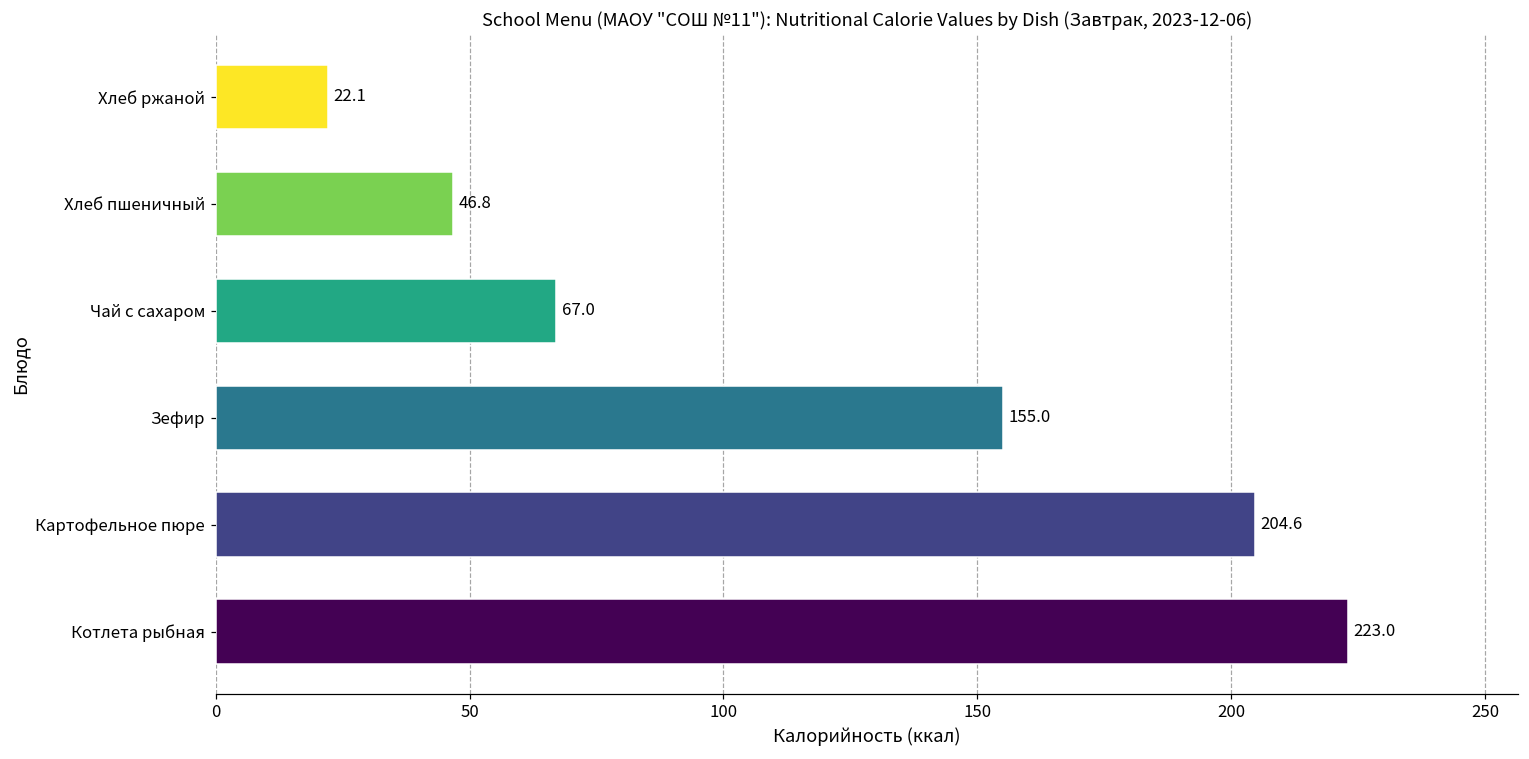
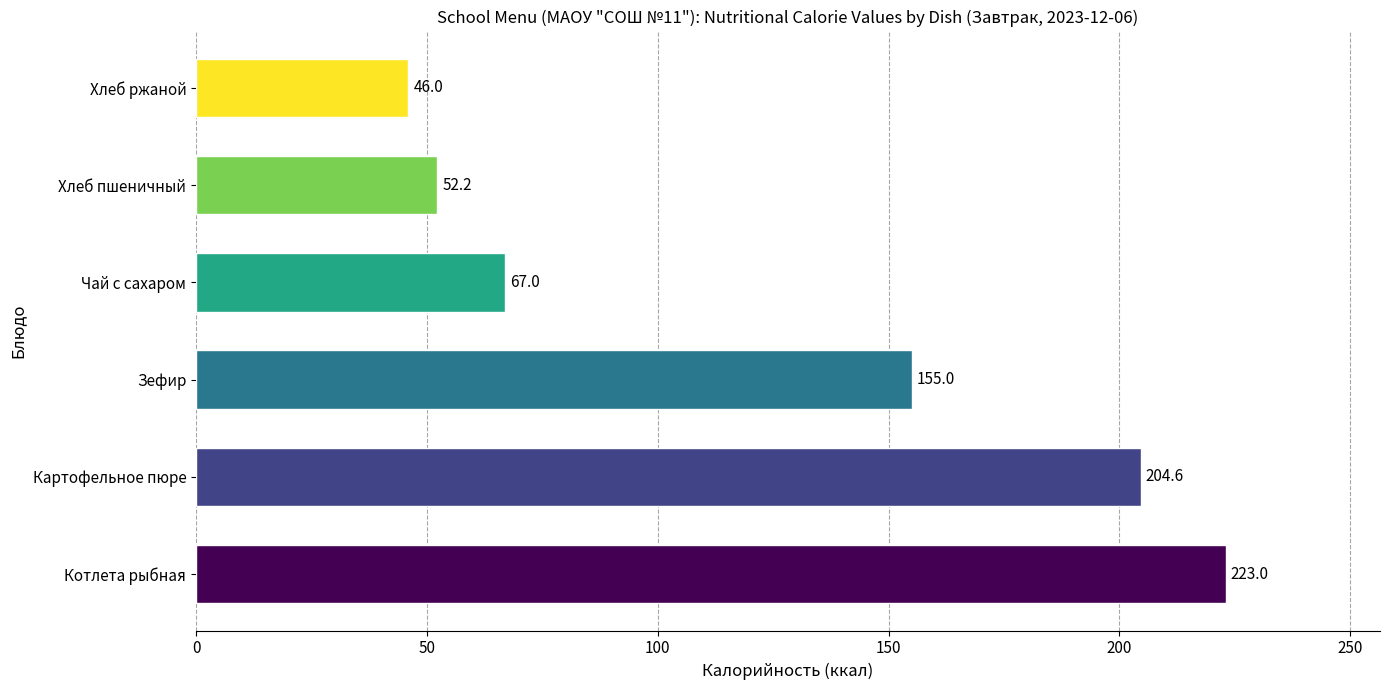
  {
-   "Хлеб ржаной": 22.1,
-   "Хлеб пшеничный": 46.8,
+   "Хлеб ржаной": 46.0,
+   "Хлеб пшеничный": 52.2,
    "Чай с сахаром": 67.0,
    "Зефир": 155.0,
    "Картофельное пюре": 204.6,
    "Котлета рыбная": 223.0
  }
